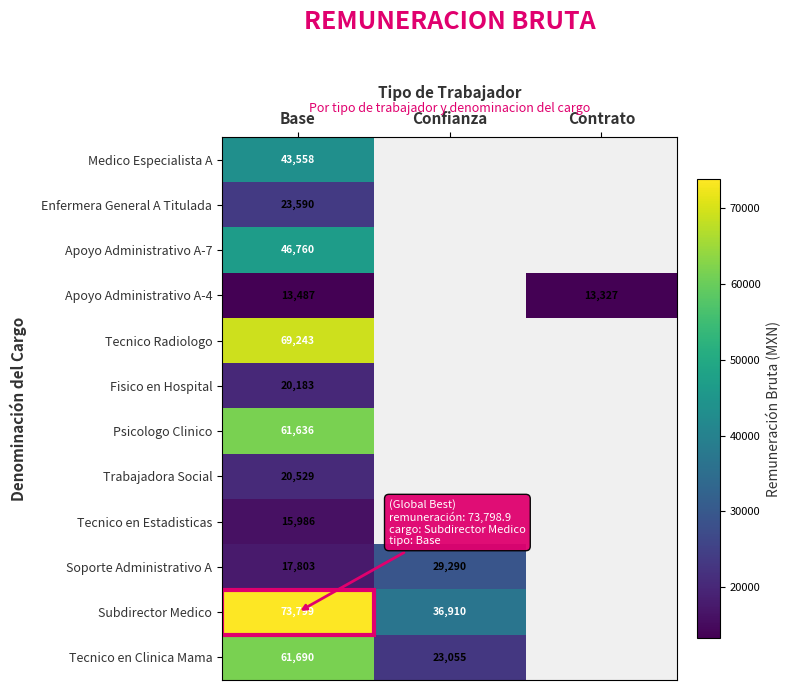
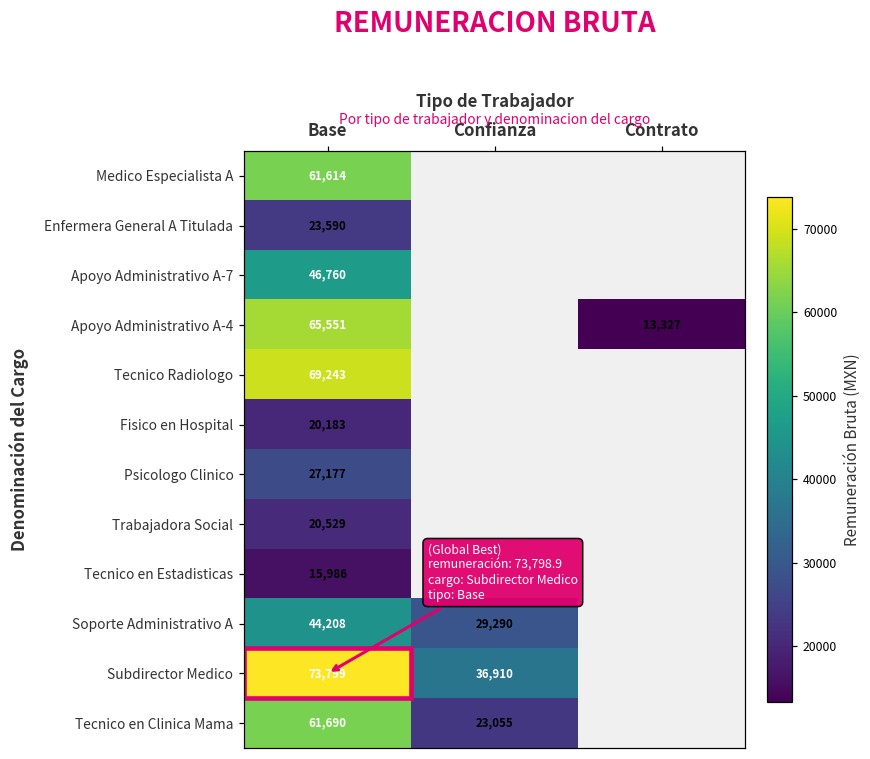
  {
    "Medico Especialista A": {
-     "Base": "43,558"
+     "Base": "61,614"
    },
    "Enfermera General A Titulada": {
      "Base": "23,590"
    },
    "Apoyo Administrativo A-7": {
      "Base": "46,760"
    },
    "Apoyo Administrativo A-4": {
-     "Base": "13,487",
+     "Base": "65,551",
      "Contrato": "13,327"
    },
    "Tecnico Radiologo": {
      "Base": "69,243"
    },
    "Fisico en Hospital": {
      "Base": "20,183"
    },
    "Psicologo Clinico": {
-     "Base": "61,636"
+     "Base": "27,177"
    },
    "Trabajadora Social": {
      "Base": "20,529"
    },
    "Soporte Administrativo A": {
-     "Base": "17,803"
+     "Base": "44,208"
    },
    "Subdirector Medico": {
      "Base": "73,799"
    },
    "Tecnico en Clinica Mama": {
      "Base": "61,690",
      "Confianza": "23,055"
    }
  }
